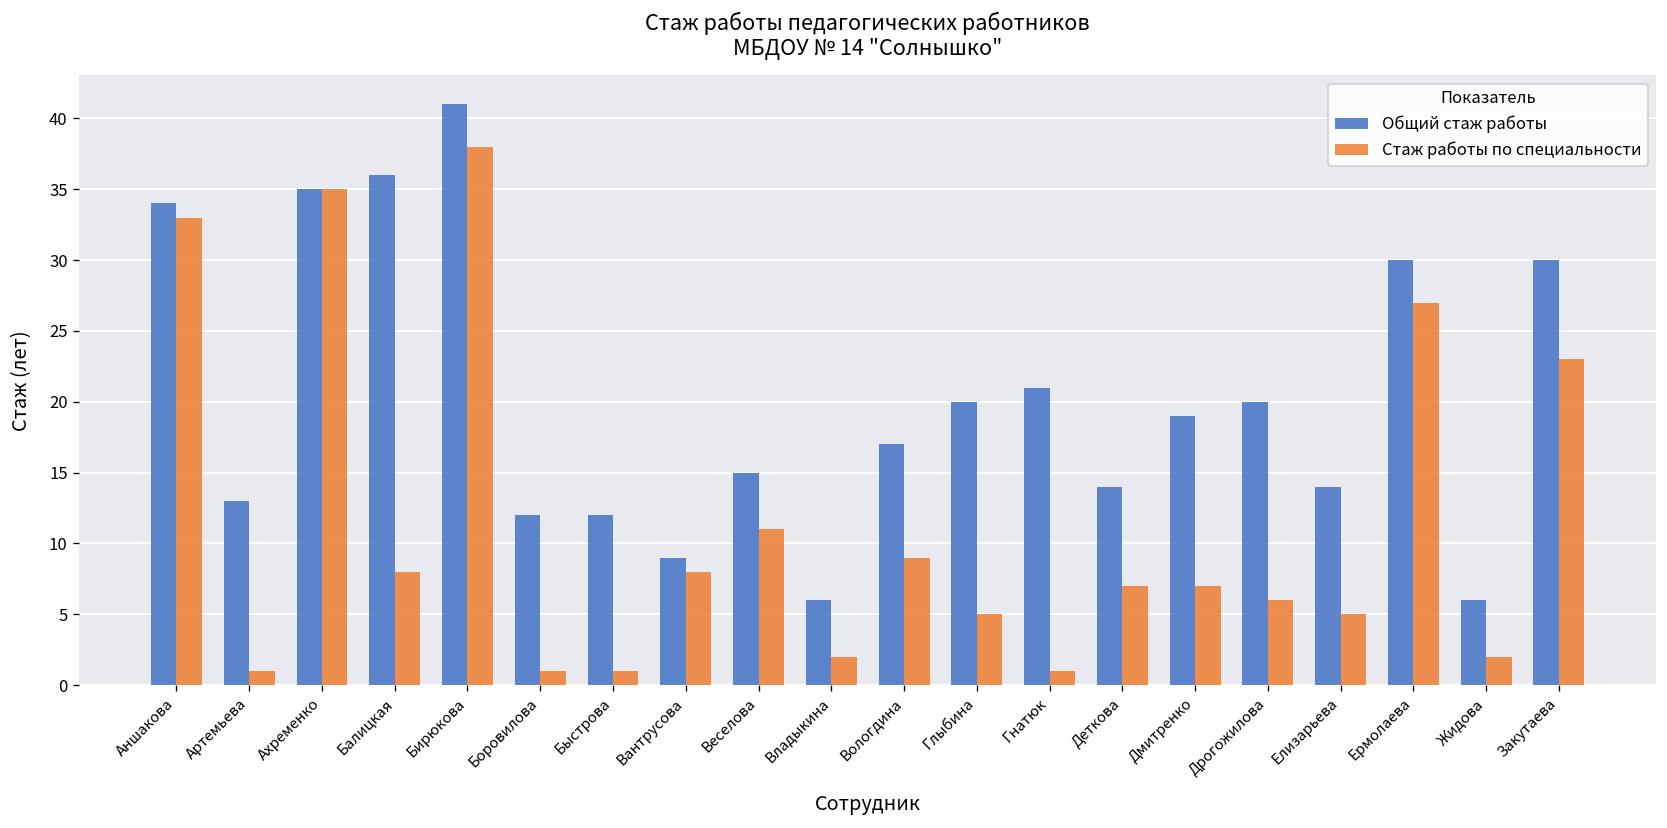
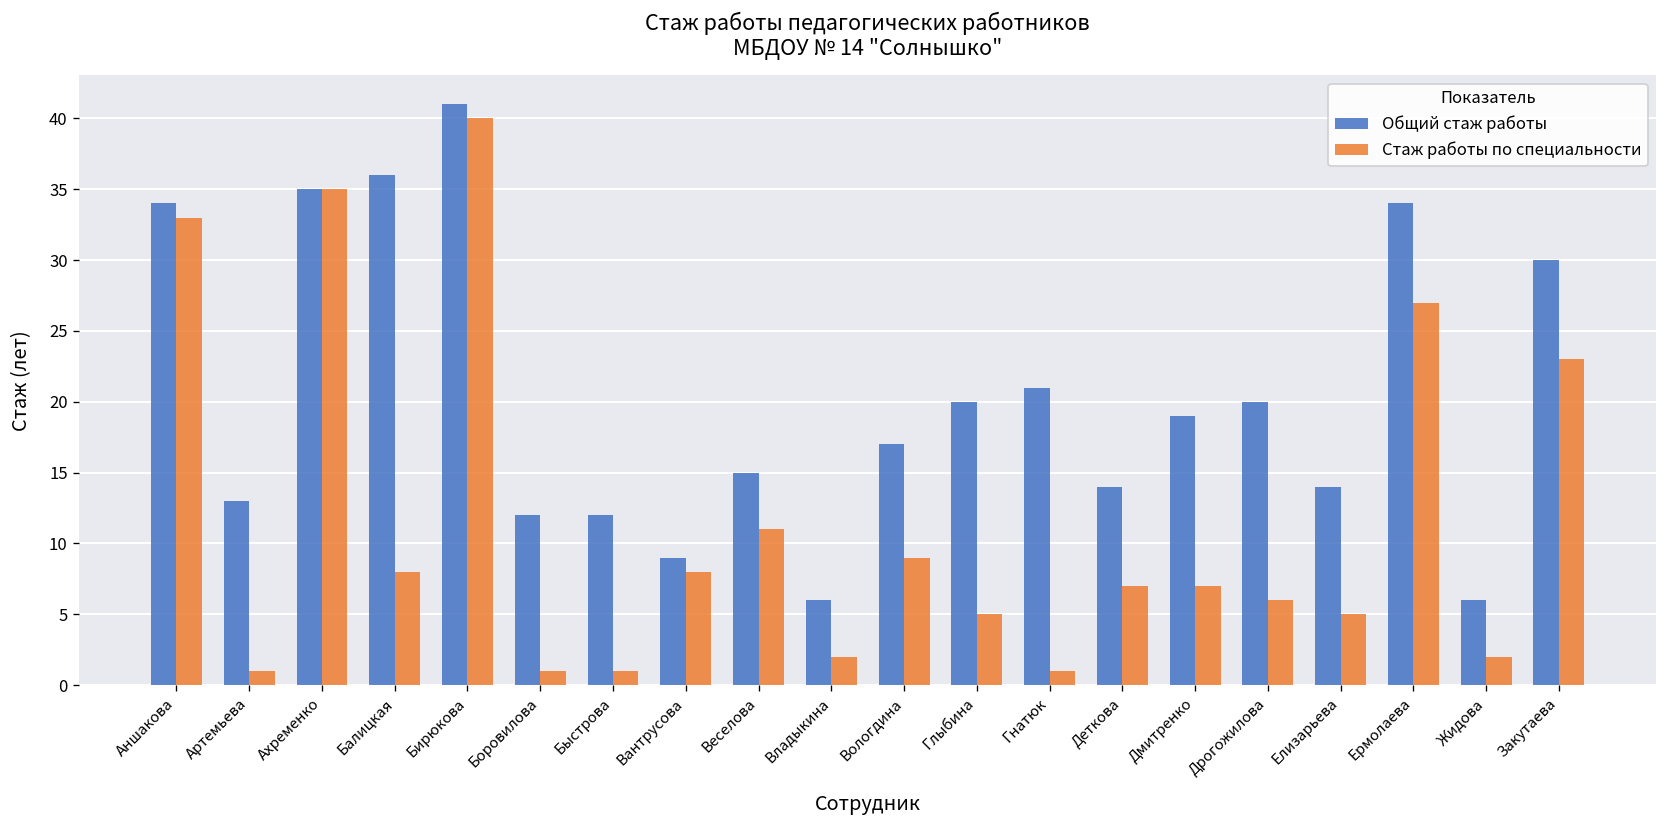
  {
    "Общий стаж работы": {
      "Аншакова": 34,
      "Артемьева": 13,
      "Ахременко": 35,
      "Балицкая": 36,
      "Бирюкова": 41,
      "Боровилова": 12,
      "Быстрова": 12,
      "Вантрусова": 9,
      "Веселова": 15,
      "Владыкина": 6,
      "Вологдина": 17,
      "Глыбина": 20,
      "Гнатюк": 21,
      "Деткова": 14,
      "Дмитренко": 19,
      "Дрогожилова": 20,
      "Елизарьева": 14,
-     "Ермолаева": 30,
+     "Ермолаева": 34,
      "Жидова": 6,
      "Закутаева": 30
    },
    "Стаж работы по специальности": {
      "Аншакова": 33,
      "Артемьева": 1,
      "Ахременко": 35,
      "Балицкая": 8,
-     "Бирюкова": 38,
+     "Бирюкова": 40,
      "Боровилова": 1,
      "Быстрова": 1,
      "Вантрусова": 8,
      "Веселова": 11,
      "Владыкина": 2,
      "Вологдина": 9,
      "Глыбина": 5,
      "Гнатюк": 1,
      "Деткова": 7,
      "Дмитренко": 7,
      "Дрогожилова": 6,
      "Елизарьева": 5,
      "Ермолаева": 27,
      "Жидова": 2,
      "Закутаева": 23
    }
  }
